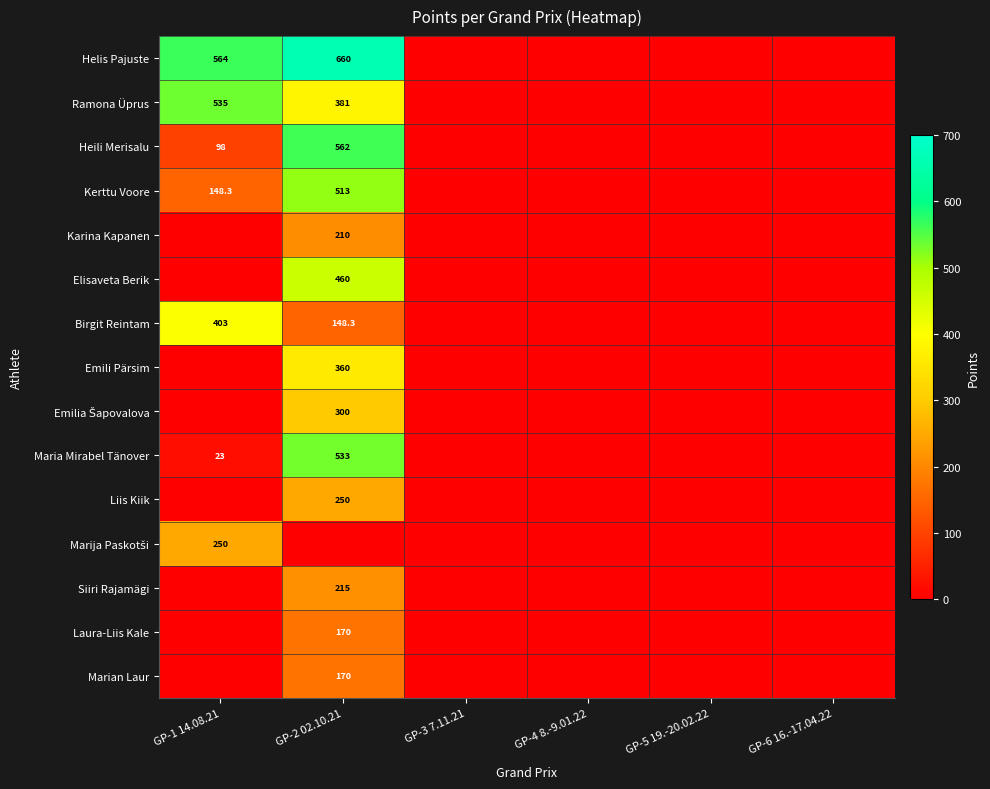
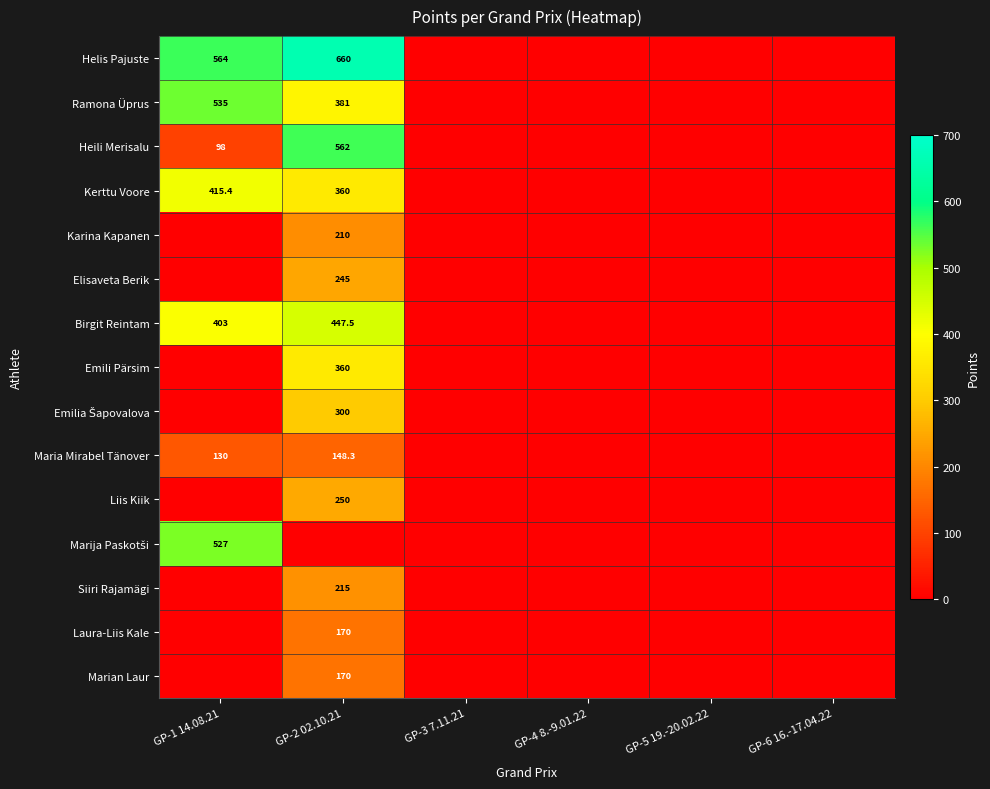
  {
    "Helis Pajuste": {
      "GP-1 14.08.21": 564,
      "GP-2 02.10.21": 660
    },
    "Ramona Üprus": {
      "GP-1 14.08.21": 535,
      "GP-2 02.10.21": 381
    },
    "Heili Merisalu": {
      "GP-1 14.08.21": 98,
      "GP-2 02.10.21": 562
    },
    "Kerttu Voore": {
-     "GP-1 14.08.21": 148.3,
-     "GP-2 02.10.21": 513
+     "GP-1 14.08.21": 415.4,
+     "GP-2 02.10.21": 360
    },
    "Karina Kapanen": {
      "GP-2 02.10.21": 210
    },
    "Elisaveta Berik": {
-     "GP-2 02.10.21": 460
+     "GP-2 02.10.21": 245
    },
    "Birgit Reintam": {
      "GP-1 14.08.21": 403,
-     "GP-2 02.10.21": 148.3
+     "GP-2 02.10.21": 447.5
    },
    "Emili Pärsim": {
      "GP-2 02.10.21": 360
    },
    "Emilia Šapovalova": {
      "GP-2 02.10.21": 300
    },
    "Maria Mirabel Tänover": {
-     "GP-1 14.08.21": 23,
-     "GP-2 02.10.21": 533
+     "GP-1 14.08.21": 130,
+     "GP-2 02.10.21": 148.3
    },
    "Liis Kiik": {
      "GP-2 02.10.21": 250
    },
    "Marija Paskotši": {
-     "GP-1 14.08.21": 250
+     "GP-1 14.08.21": 527
    },
    "Siiri Rajamägi": {
      "GP-2 02.10.21": 215
    },
    "Laura-Liis Kale": {
      "GP-2 02.10.21": 170
    },
    "Marian Laur": {
      "GP-2 02.10.21": 170
    }
  }
